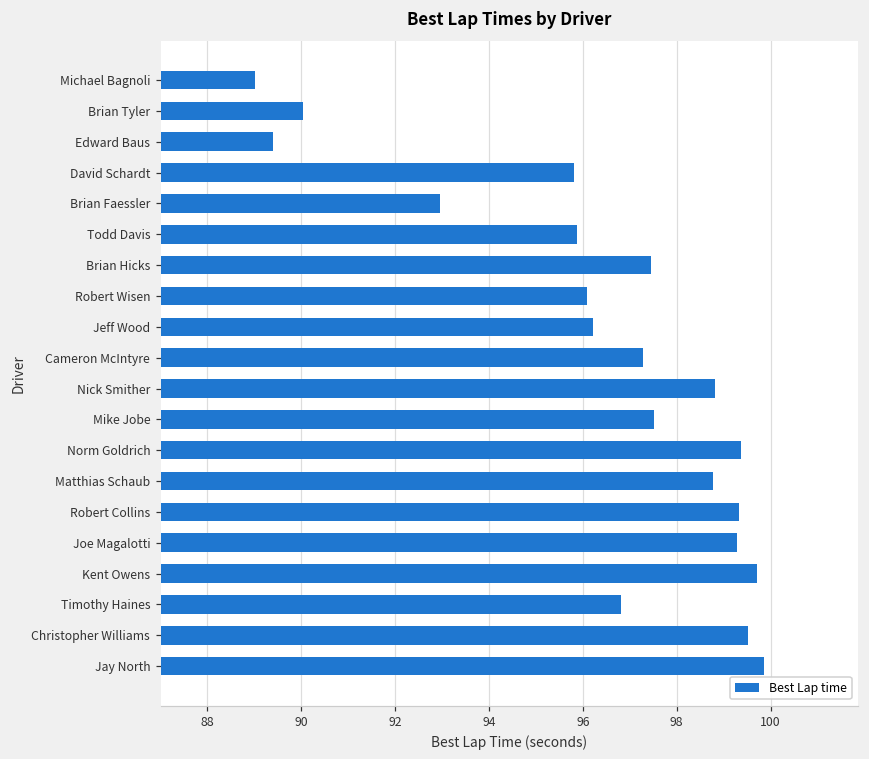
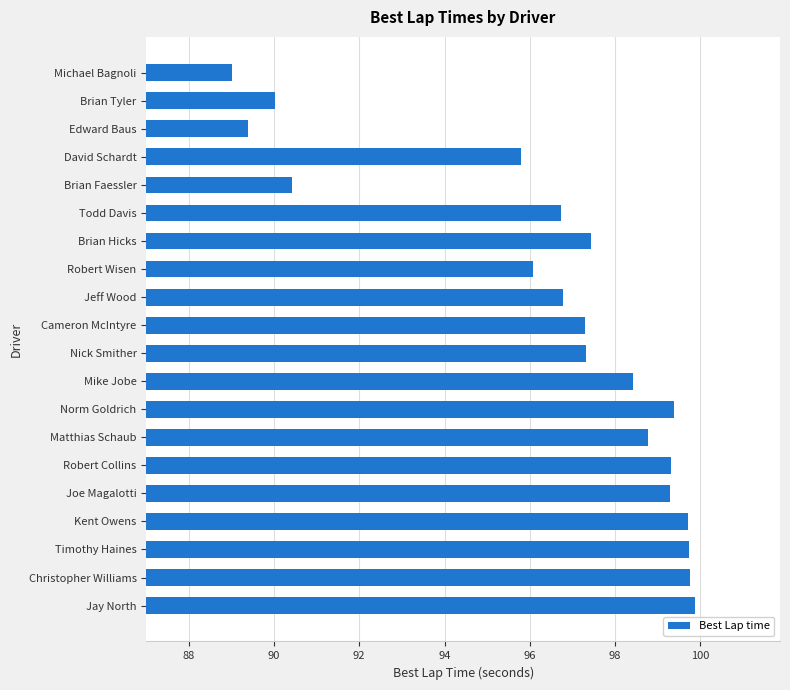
  {
    "Michael Bagnoli": 89.0,
    "Brian Tyler": 90.0,
    "Edward Baus": 89.4,
    "David Schardt": 95.8,
-   "Brian Faessler": 93.0,
-   "Todd Davis": 95.9,
+   "Brian Faessler": 90.4,
+   "Todd Davis": 96.7,
    "Brian Hicks": 97.4,
    "Robert Wisen": 96.1,
-   "Jeff Wood": 96.2,
+   "Jeff Wood": 96.8,
    "Cameron McIntyre": 97.3,
-   "Nick Smither": 98.8,
-   "Mike Jobe": 97.5,
+   "Nick Smither": 97.3,
+   "Mike Jobe": 98.4,
    "Norm Goldrich": 99.4,
    "Matthias Schaub": 98.8,
    "Robert Collins": 99.3,
    "Joe Magalotti": 99.3,
    "Kent Owens": 99.7,
-   "Timothy Haines": 96.8,
-   "Christopher Williams": 99.5,
+   "Timothy Haines": 99.7,
+   "Christopher Williams": 99.7,
    "Jay North": 99.9
  }
